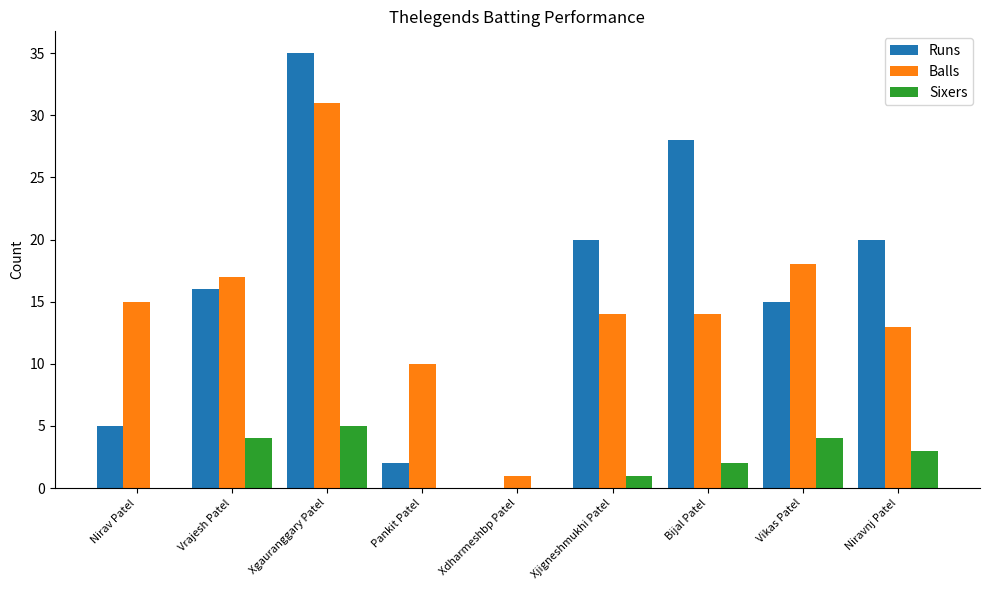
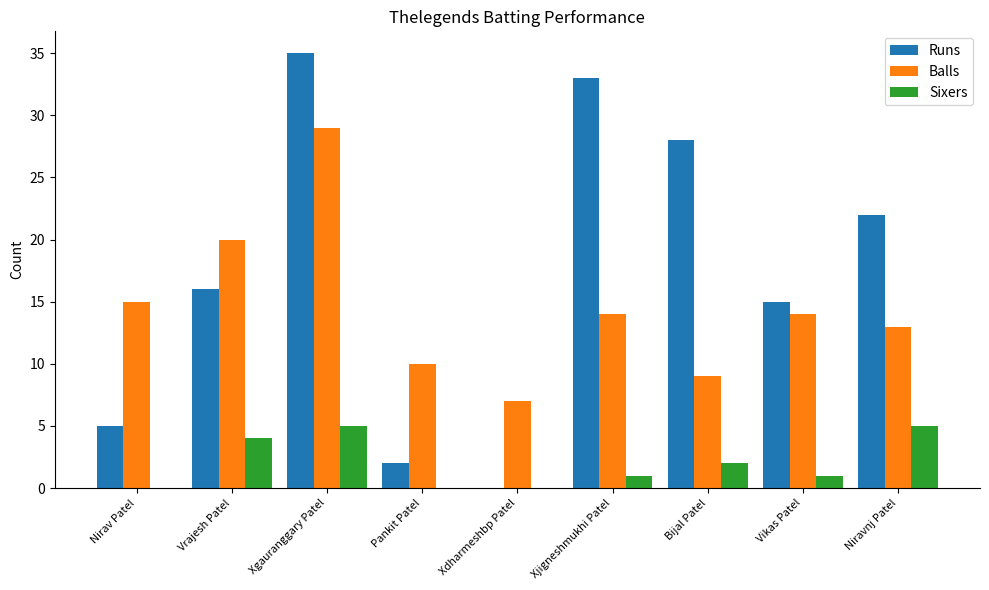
  {
    "Runs": {
      "Nirav Patel": 5,
      "Vrajesh Patel": 16,
      "Xgauranggary Patel": 35,
      "Pankit Patel": 2,
      "Xdharmeshbp Patel": 0,
-     "Xjigneshmukhi Patel": 20,
+     "Xjigneshmukhi Patel": 33,
      "Bijal Patel": 28,
      "Vikas Patel": 15,
-     "Niravnj Patel": 20
+     "Niravnj Patel": 22
    },
    "Balls": {
      "Nirav Patel": 15,
-     "Vrajesh Patel": 17,
-     "Xgauranggary Patel": 31,
+     "Vrajesh Patel": 20,
+     "Xgauranggary Patel": 29,
      "Pankit Patel": 10,
-     "Xdharmeshbp Patel": 1,
+     "Xdharmeshbp Patel": 7,
      "Xjigneshmukhi Patel": 14,
-     "Bijal Patel": 14,
-     "Vikas Patel": 18,
+     "Bijal Patel": 9,
+     "Vikas Patel": 14,
      "Niravnj Patel": 13
    },
    "Sixers": {
      "Nirav Patel": 0,
      "Vrajesh Patel": 4,
      "Xgauranggary Patel": 5,
      "Pankit Patel": 0,
      "Xdharmeshbp Patel": 0,
      "Xjigneshmukhi Patel": 1,
      "Bijal Patel": 2,
-     "Vikas Patel": 4,
-     "Niravnj Patel": 3
+     "Vikas Patel": 1,
+     "Niravnj Patel": 5
    }
  }
